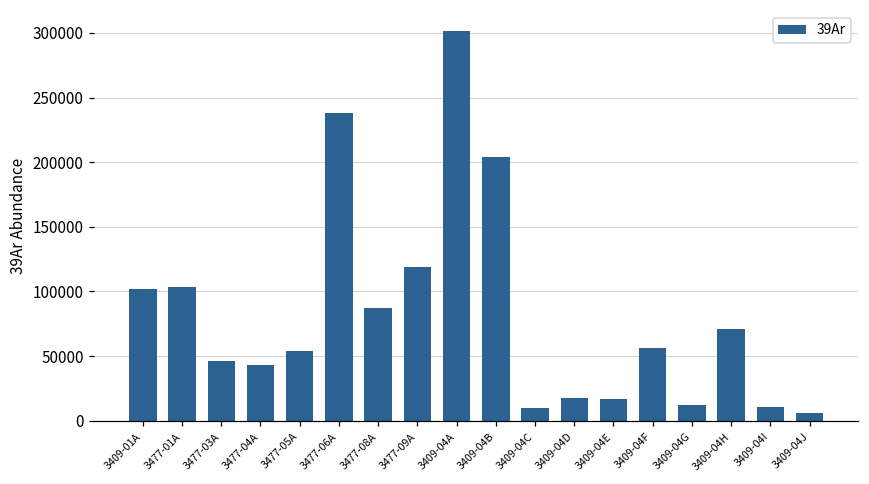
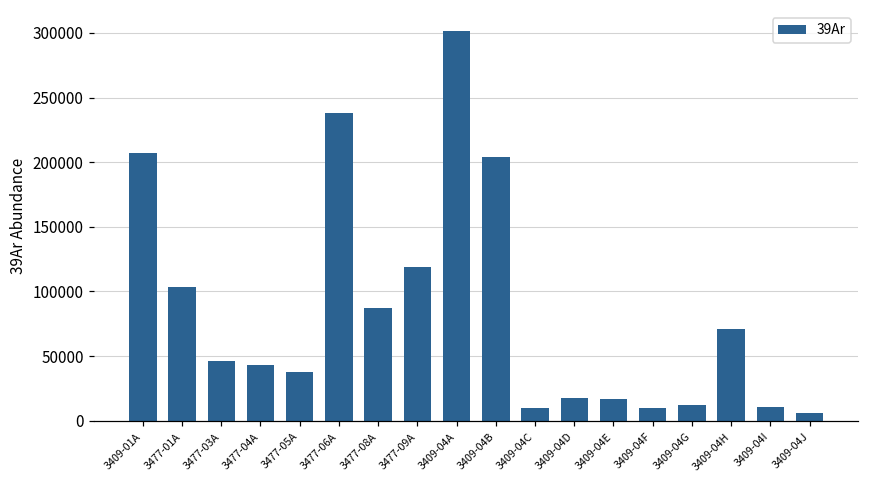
  {
-   "3409-01A": 102000,
+   "3409-01A": 207000,
    "3477-01A": 103000,
    "3477-03A": 46000,
    "3477-04A": 43000,
-   "3477-05A": 54000,
+   "3477-05A": 38000,
    "3477-06A": 238000,
    "3477-08A": 87000,
    "3477-09A": 119000,
    "3409-04A": 302000,
    "3409-04B": 204000,
    "3409-04C": 10000,
    "3409-04D": 17000,
    "3409-04E": 17000,
-   "3409-04F": 56000,
+   "3409-04F": 10000,
    "3409-04G": 12000,
    "3409-04H": 71000,
    "3409-04I": 10000,
    "3409-04J": 6000
  }
